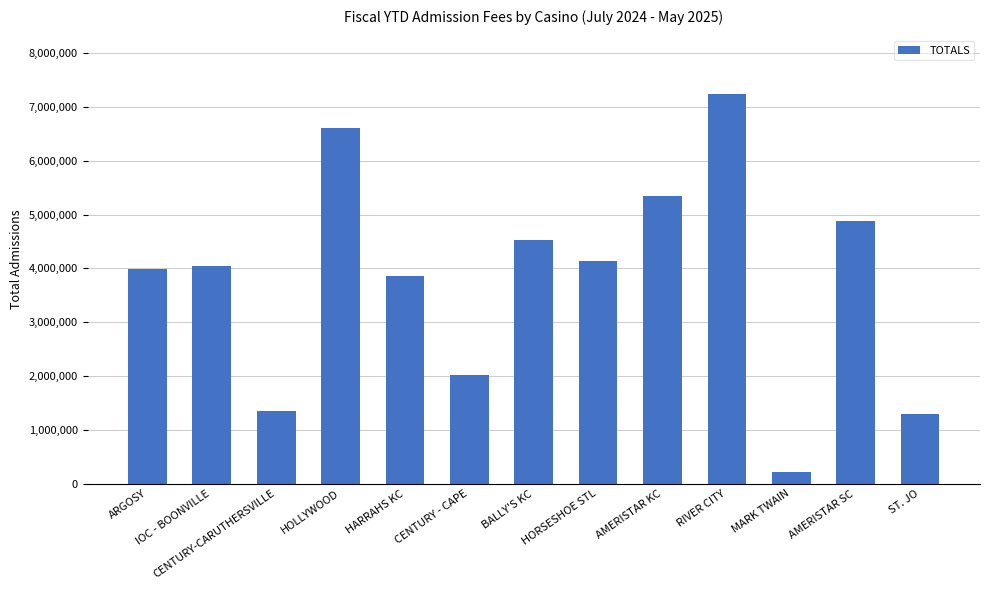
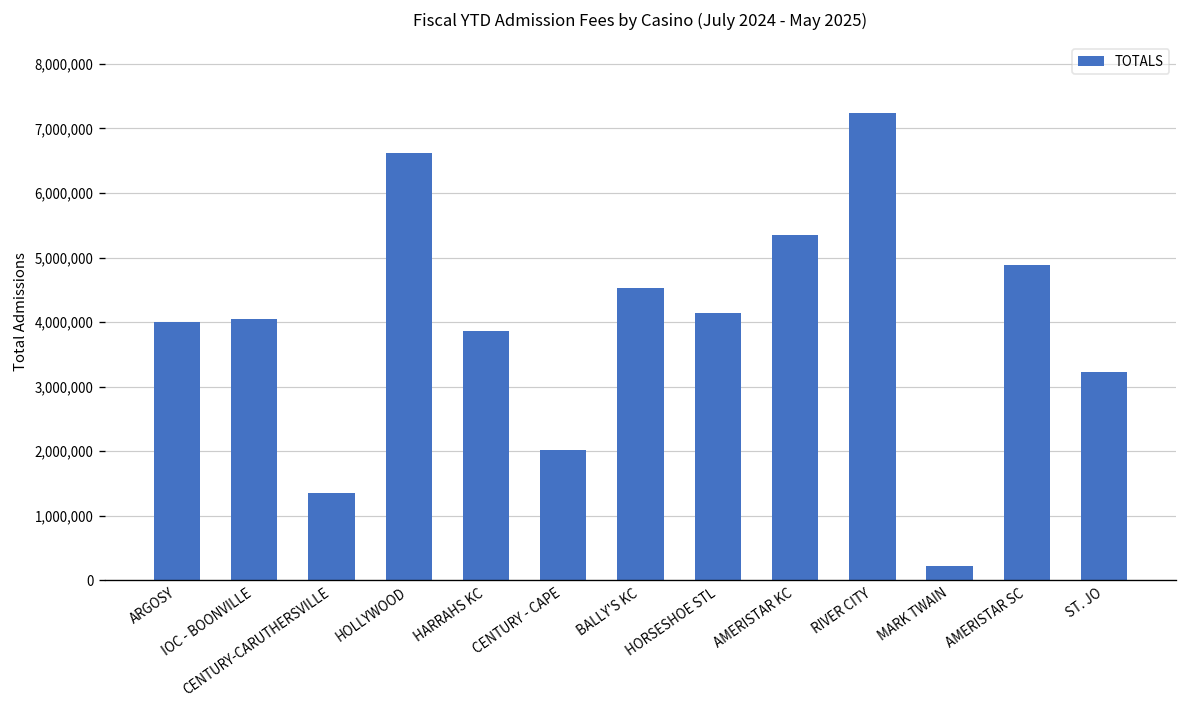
  {
    "ARGOSY": "4,000,000",
    "IOC - BOONVILLE": "4,000,000",
    "CENTURY-CARUTHERSVILLE": "1,300,000",
    "HOLLYWOOD": "6,600,000",
    "HARRAHS KC": "3,900,000",
    "CENTURY - CAPE": "2,000,000",
    "BALLY'S KC": "4,500,000",
    "HORSESHOE STL": "4,100,000",
    "AMERISTAR KC": "5,400,000",
    "RIVER CITY": "7,200,000",
    "MARK TWAIN": "200,000",
    "AMERISTAR SC": "4,900,000",
-   "ST. JO": "1,300,000"
+   "ST. JO": "3,200,000"
  }
